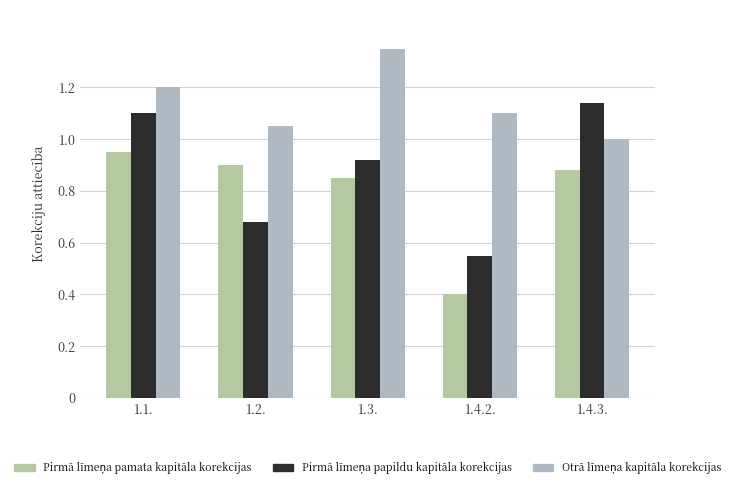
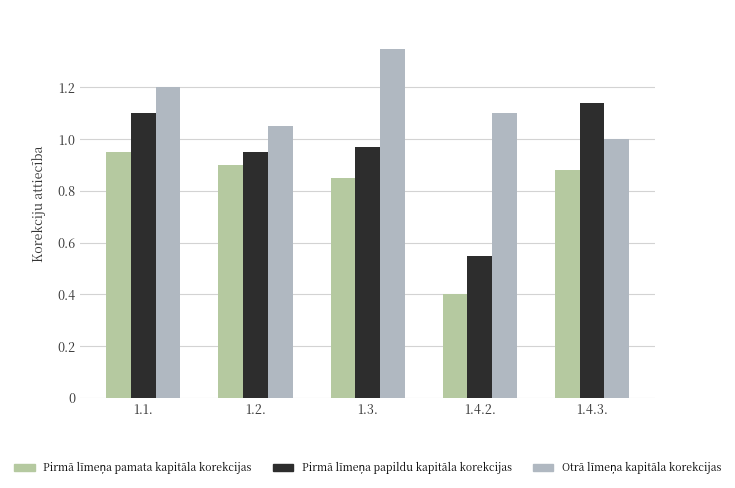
  {
    "Pirmā līmeņa papildu kapitāla korekcijas": {
      "1.1.": 1.10,
-     "1.2.": 0.68,
-     "1.3.": 0.92,
+     "1.2.": 0.95,
+     "1.3.": 0.97,
      "1.4.2.": 0.55,
      "1.4.3.": 1.14
    }
  }
